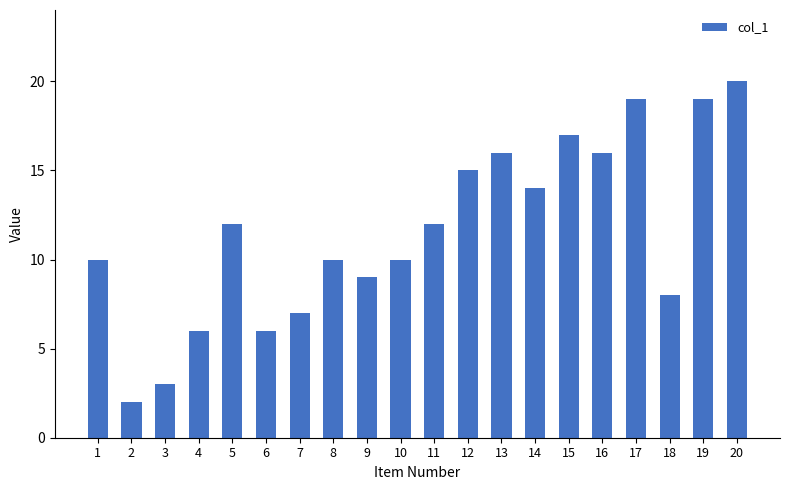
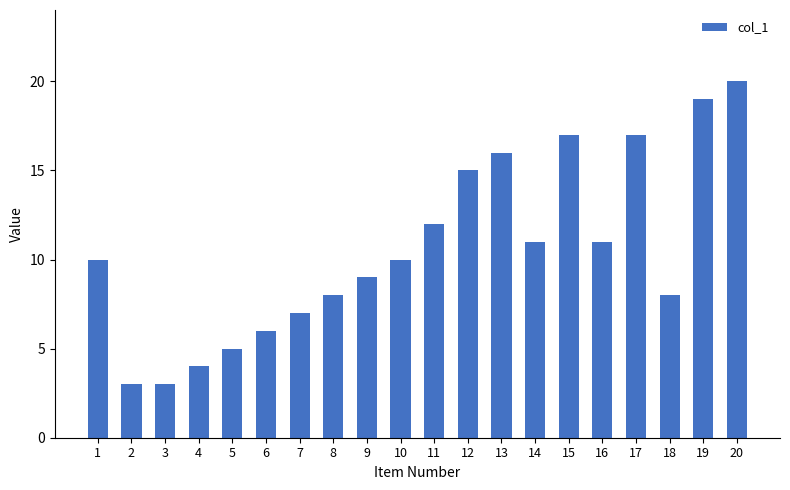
  {
    "1": 10,
-   "2": 2,
+   "2": 3,
    "3": 3,
-   "4": 6,
-   "5": 12,
+   "4": 4,
+   "5": 5,
    "6": 6,
    "7": 7,
-   "8": 10,
+   "8": 8,
    "9": 9,
    "10": 10,
    "11": 12,
    "12": 15,
    "13": 16,
-   "14": 14,
+   "14": 11,
    "15": 17,
-   "16": 16,
-   "17": 19,
+   "16": 11,
+   "17": 17,
    "18": 8,
    "19": 19,
    "20": 20
  }
